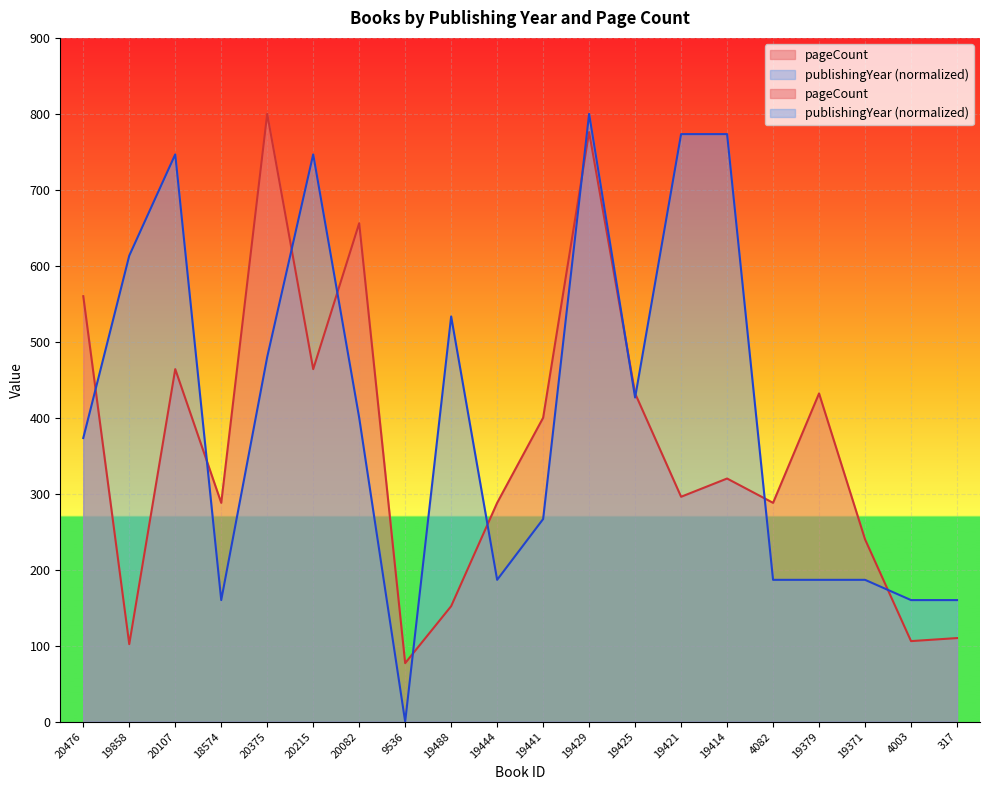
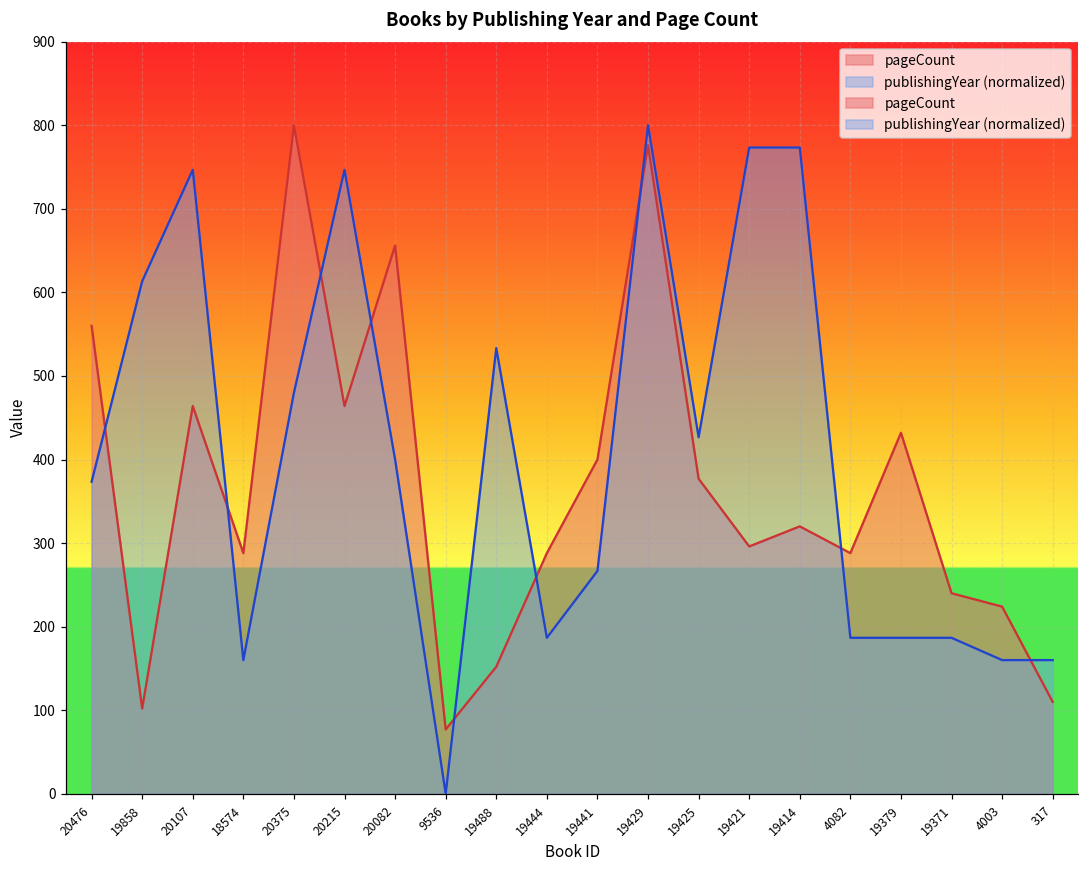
  {
    "pageCount": {
      "20476": 560,
      "19858": 100,
      "20107": 460,
      "18574": 290,
      "20375": 800,
      "20215": 460,
      "20082": 660,
      "9536": 80,
      "19488": 150,
      "19444": 290,
      "19441": 400,
      "19429": 780,
-     "19425": 430,
+     "19425": 380,
      "19421": 300,
      "19414": 320,
      "4082": 290,
      "19379": 430,
      "19371": 240,
-     "4003": 110,
+     "4003": 220,
      "317": 110
    },
    "publishingYear (normalized)": {
      "20476": 370,
      "19858": 610,
      "20107": 750,
      "18574": 160,
      "20375": 480,
      "20215": 750,
      "20082": 400,
      "9536": 0,
      "19488": 530,
      "19444": 190,
      "19441": 270,
      "19429": 800,
      "19425": 430,
      "19421": 770,
      "19414": 770,
      "4082": 190,
      "19379": 190,
      "19371": 190,
      "4003": 160,
      "317": 160
    }
  }
